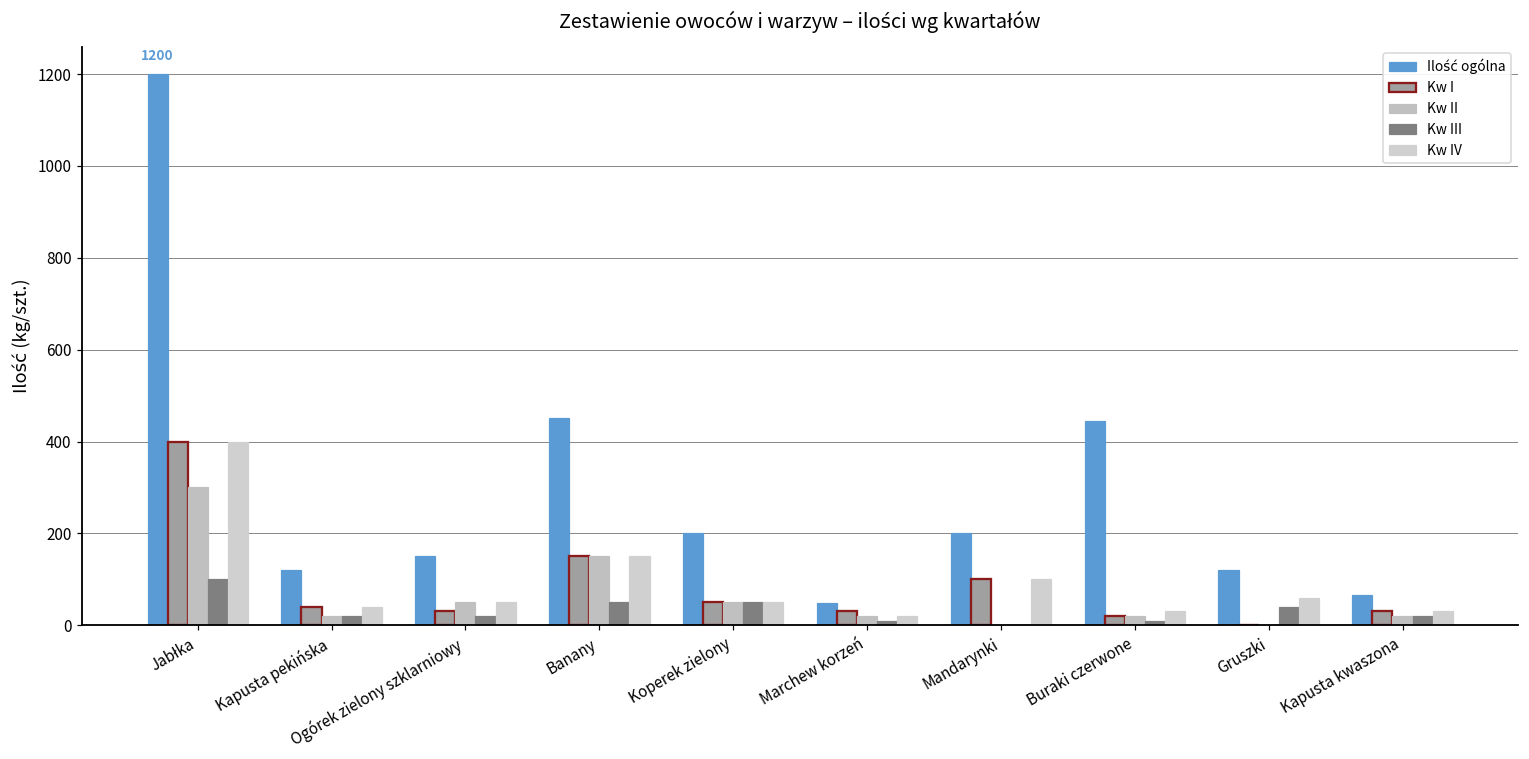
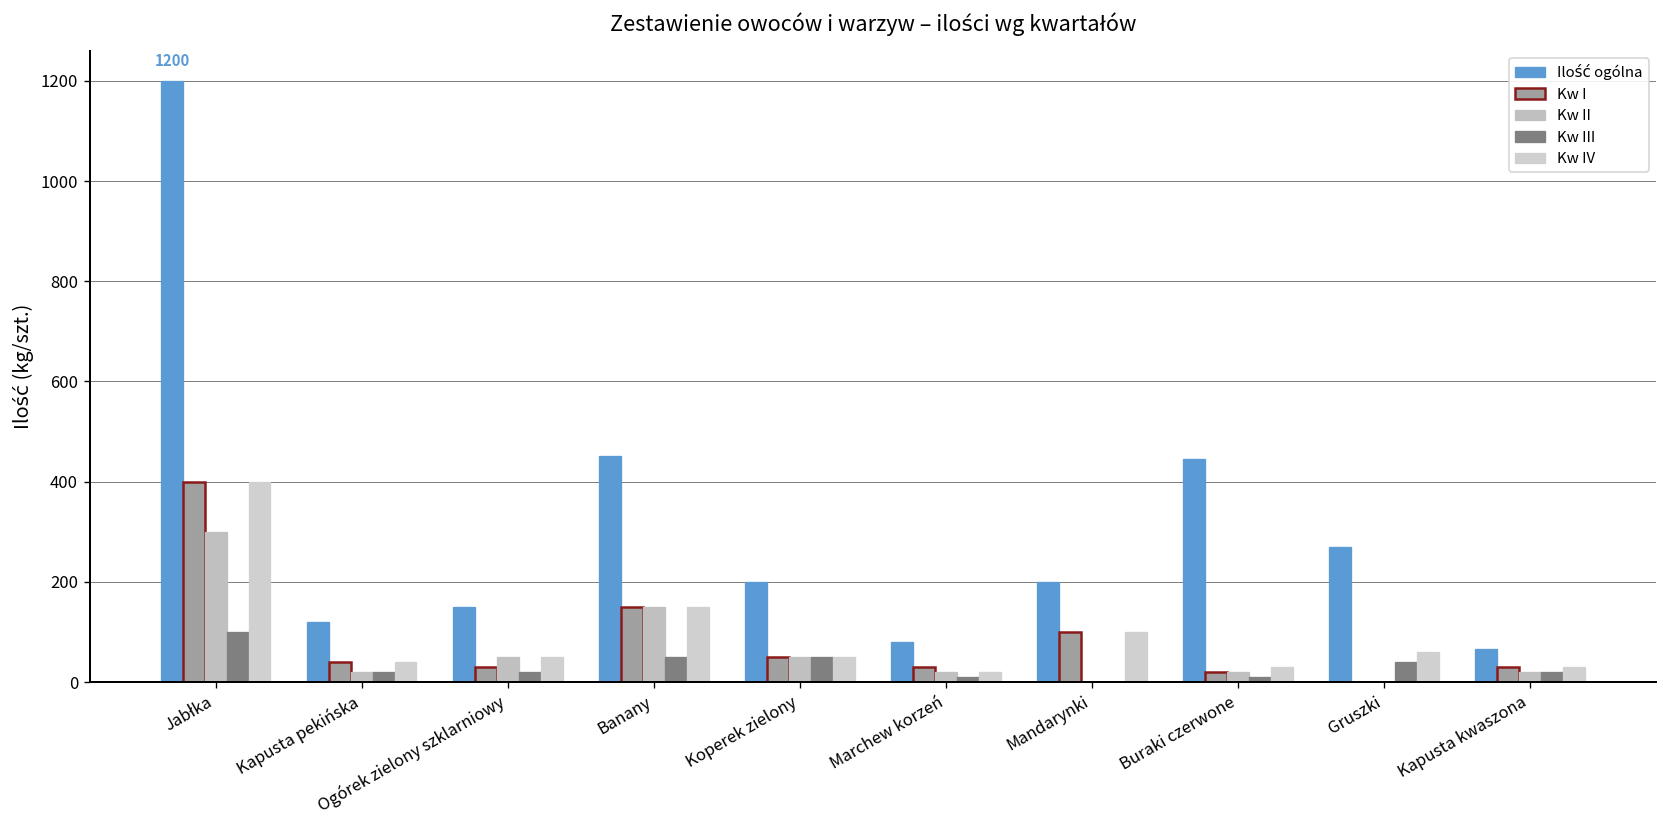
  {
    "Ilość ogólna": {
      "Kapusta pekińska": 120,
      "Ogórek zielony szklarniowy": 150,
      "Banany": 450,
      "Koperek zielony": 200,
-     "Marchew korzeń": 50,
+     "Marchew korzeń": 80,
      "Mandarynki": 200,
      "Buraki czerwone": 450,
-     "Gruszki": 120,
+     "Gruszki": 270,
      "Kapusta kwaszona": 70
    }
  }
